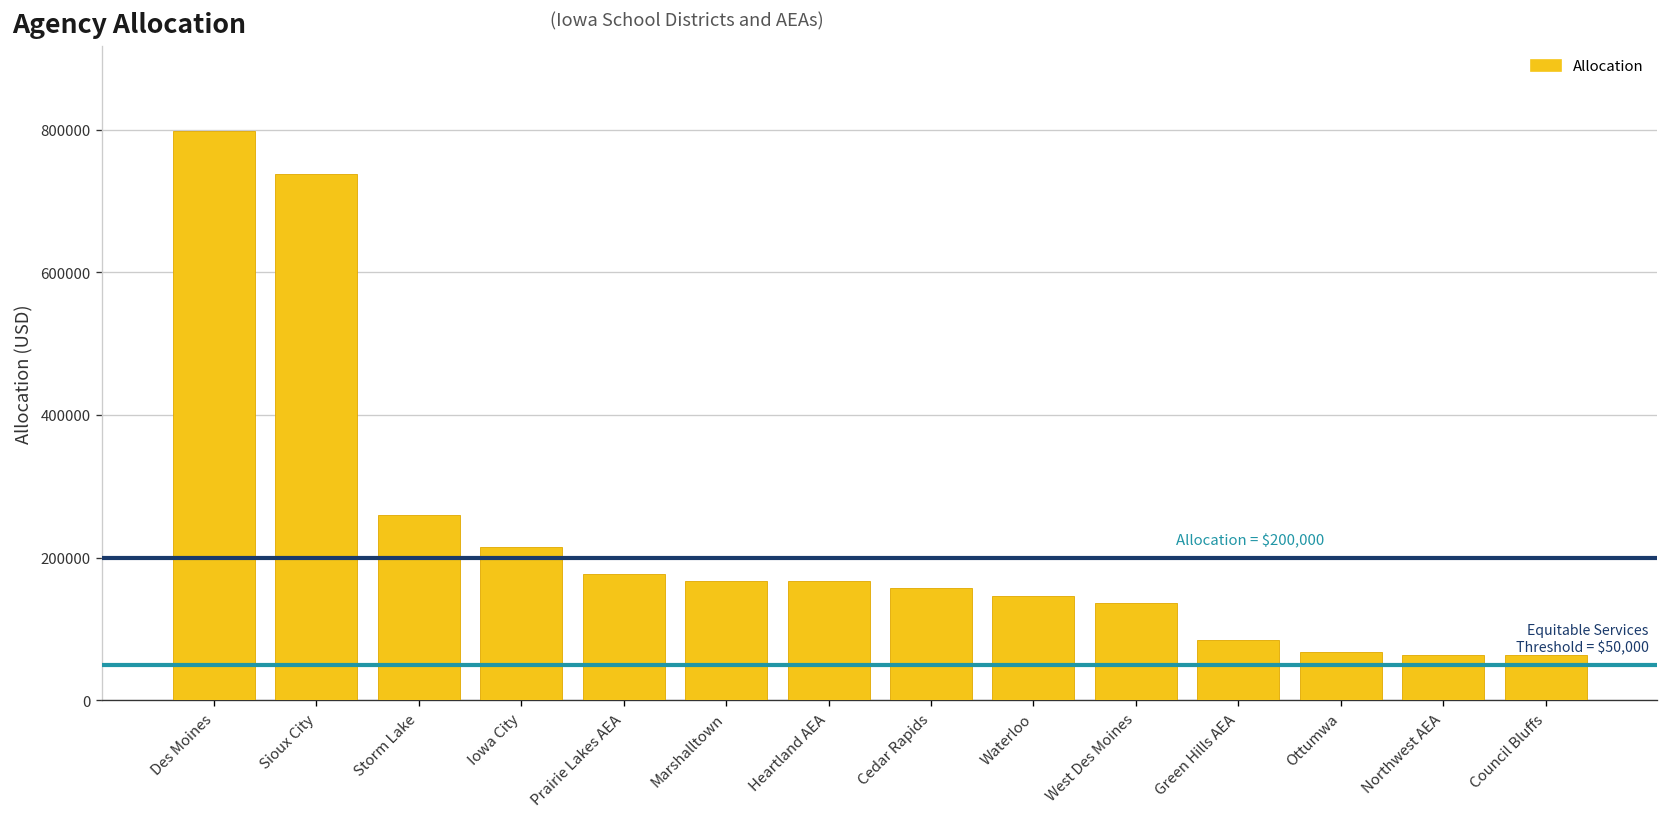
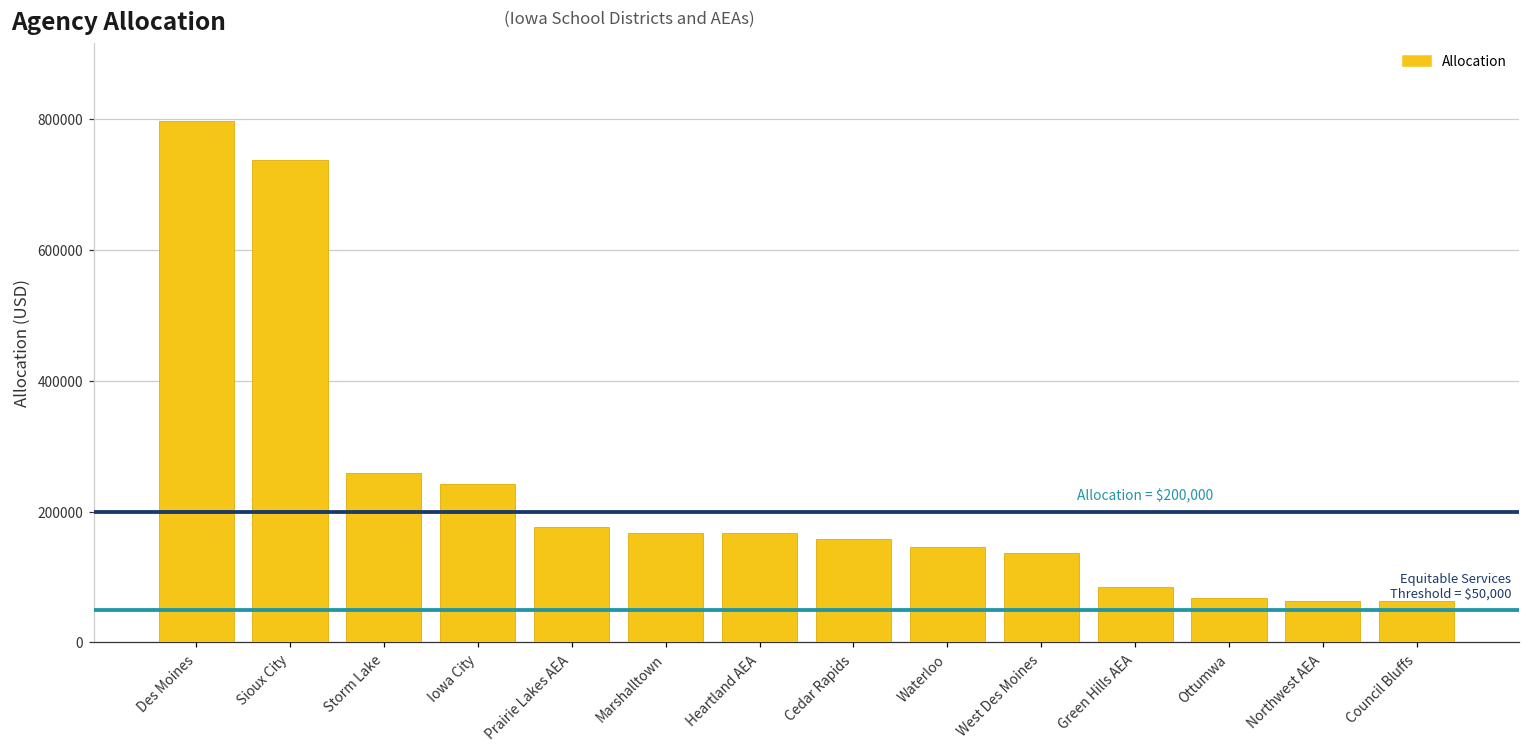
  {
    "Des Moines": 800000,
    "Sioux City": 740000,
    "Storm Lake": 260000,
-   "Iowa City": 220000,
+   "Iowa City": 240000,
    "Prairie Lakes AEA": 180000,
    "Marshalltown": 170000,
    "Heartland AEA": 170000,
    "Cedar Rapids": 160000,
    "Waterloo": 150000,
    "West Des Moines": 140000,
    "Green Hills AEA": 90000,
    "Ottumwa": 70000,
    "Northwest AEA": 60000
  }
